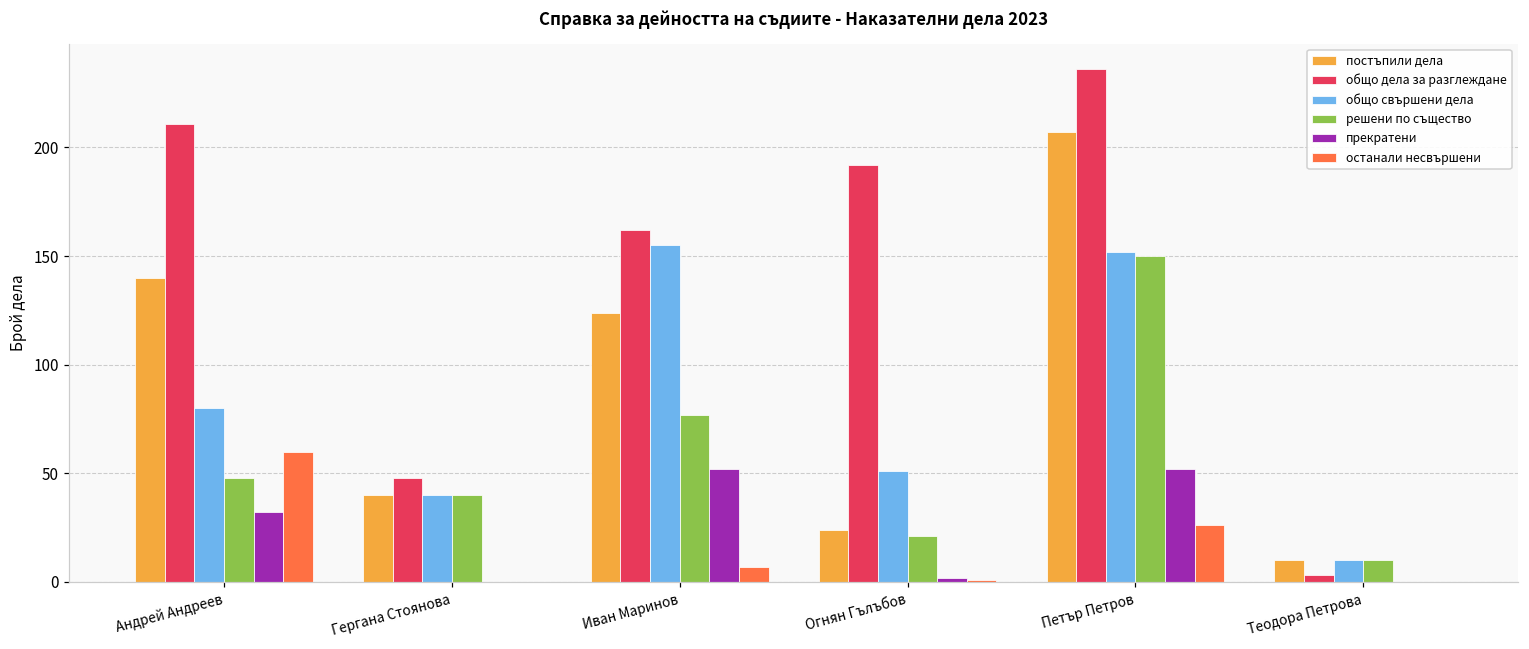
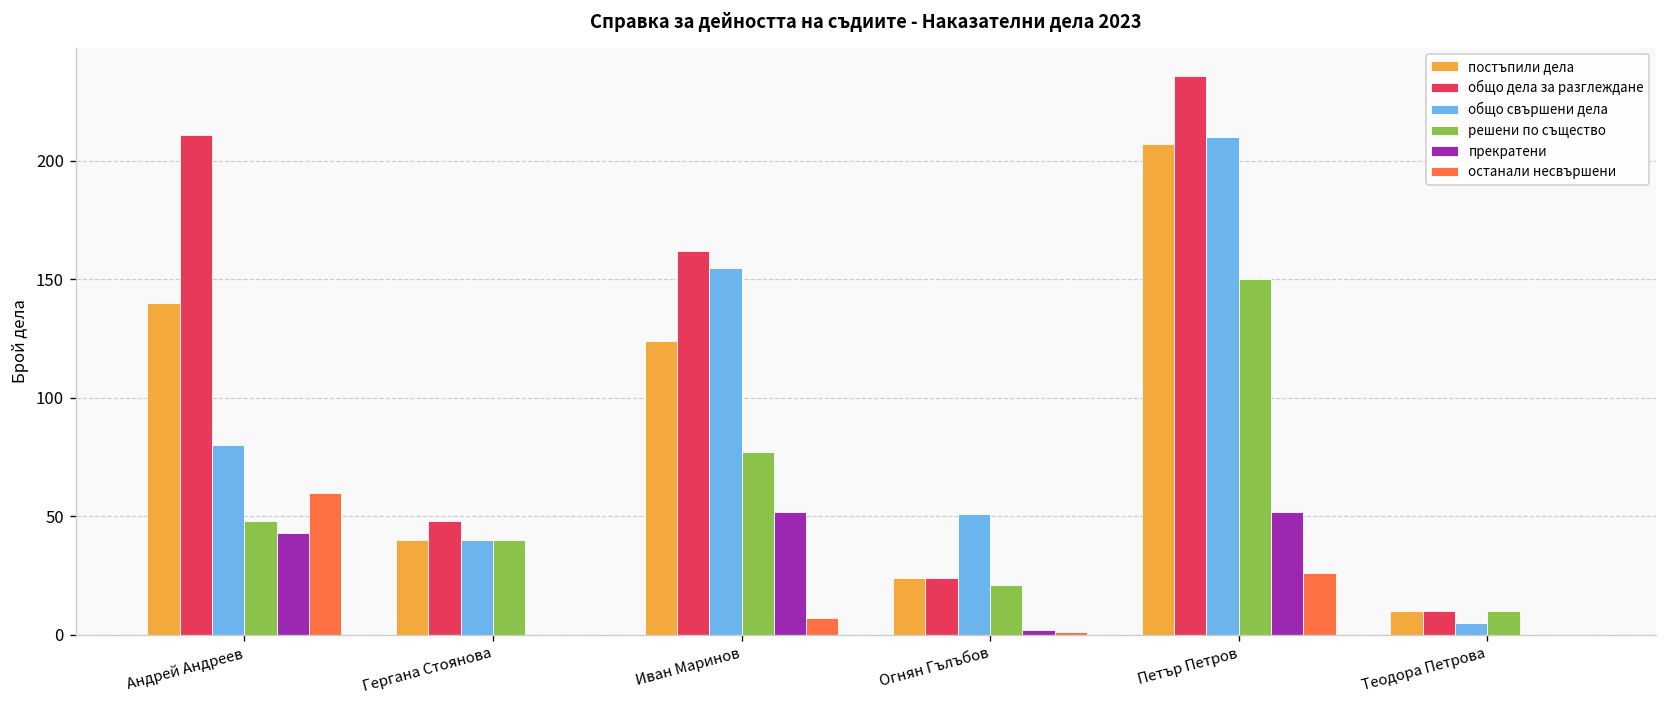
  {
    "общо дела за разглеждане": {
      "Андрей Андреев": 211,
      "Гергана Стоянова": 48,
      "Иван Маринов": 162,
-     "Огнян Гълъбов": 192,
+     "Огнян Гълъбов": 24,
      "Петър Петров": 236,
-     "Теодора Петрова": 3
+     "Теодора Петрова": 10
    },
    "общо свършени дела": {
      "Андрей Андреев": 80,
      "Гергана Стоянова": 40,
      "Иван Маринов": 155,
      "Огнян Гълъбов": 51,
-     "Петър Петров": 152,
-     "Теодора Петрова": 10
+     "Петър Петров": 210,
+     "Теодора Петрова": 5
    },
    "решени по същество": {
      "Андрей Андреев": 48,
      "Гергана Стоянова": 40,
      "Иван Маринов": 77,
      "Огнян Гълъбов": 21,
      "Петър Петров": 150,
      "Теодора Петрова": 10
    },
    "прекратени": {
-     "Андрей Андреев": 32,
+     "Андрей Андреев": 43,
      "Гергана Стоянова": 0,
      "Иван Маринов": 52,
      "Огнян Гълъбов": 2,
      "Петър Петров": 52,
      "Теодора Петрова": 0
    }
  }
